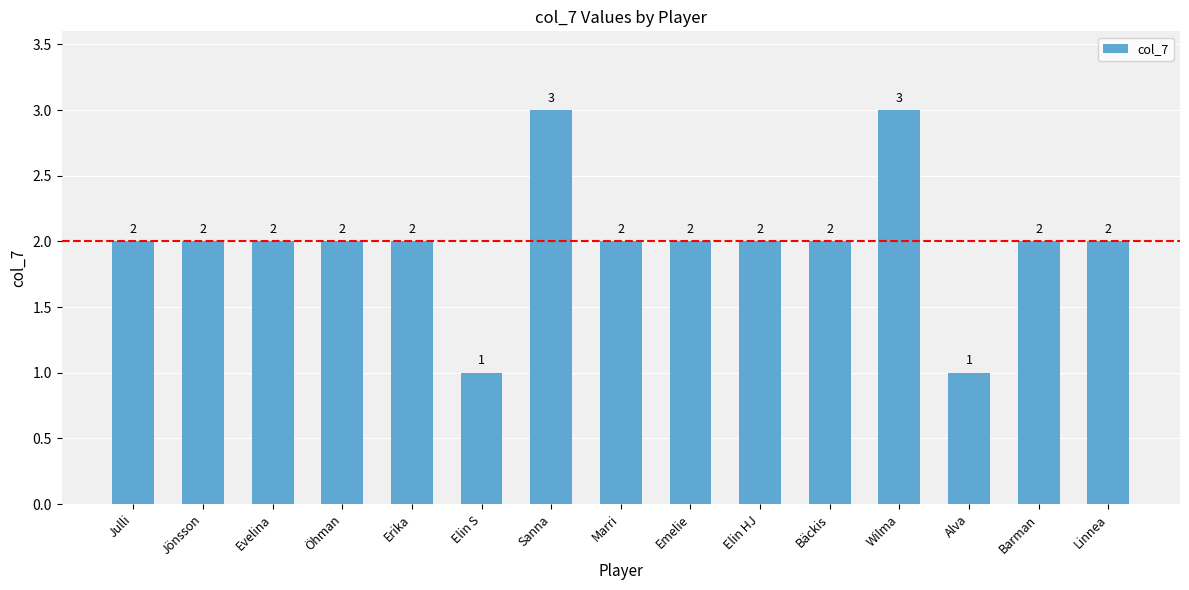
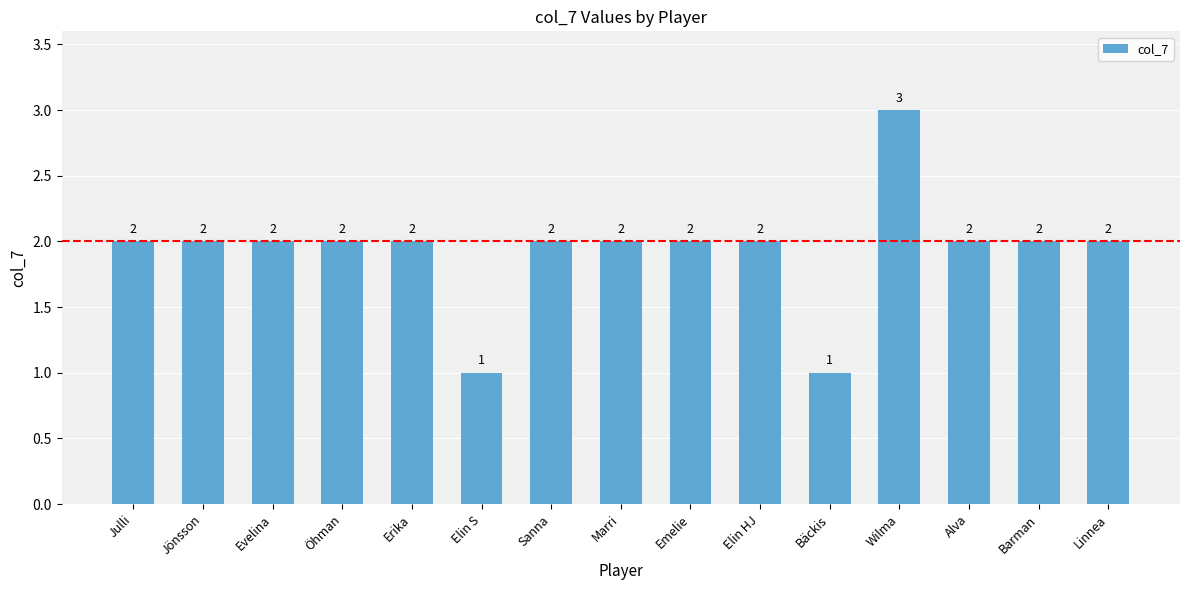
  {
    "Julli": 2,
    "Jönsson": 2,
    "Evelina": 2,
    "Öhman": 2,
    "Erika": 2,
    "Elin S": 1,
-   "Sanna": 3,
+   "Sanna": 2,
    "Marri": 2,
    "Emelie": 2,
    "Elin HJ": 2,
-   "Bäckis": 2,
+   "Bäckis": 1,
    "Wilma": 3,
-   "Alva": 1,
+   "Alva": 2,
    "Barman": 2,
    "Linnea": 2
  }
